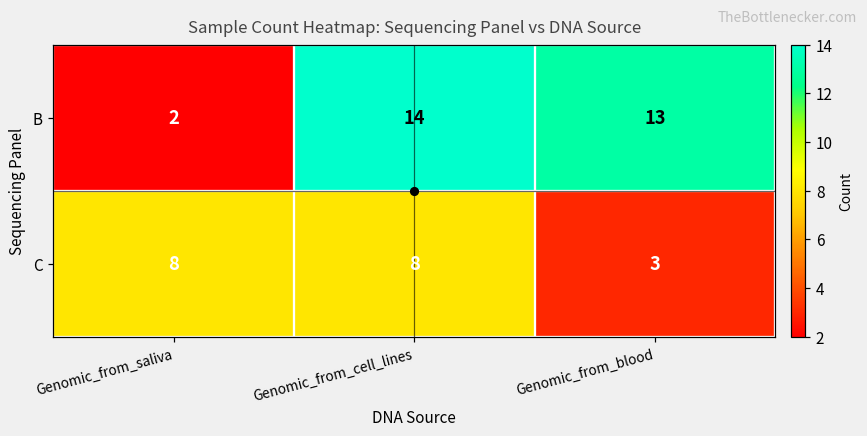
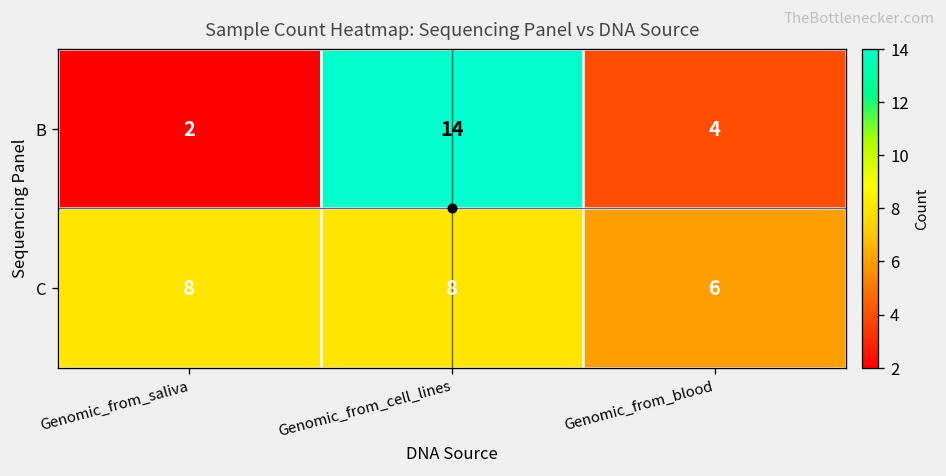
  {
    "B": {
      "Genomic_from_saliva": 2,
      "Genomic_from_cell_lines": 14,
-     "Genomic_from_blood": 13
+     "Genomic_from_blood": 4
    },
    "C": {
      "Genomic_from_saliva": 8,
      "Genomic_from_cell_lines": 8,
-     "Genomic_from_blood": 3
+     "Genomic_from_blood": 6
    }
  }
